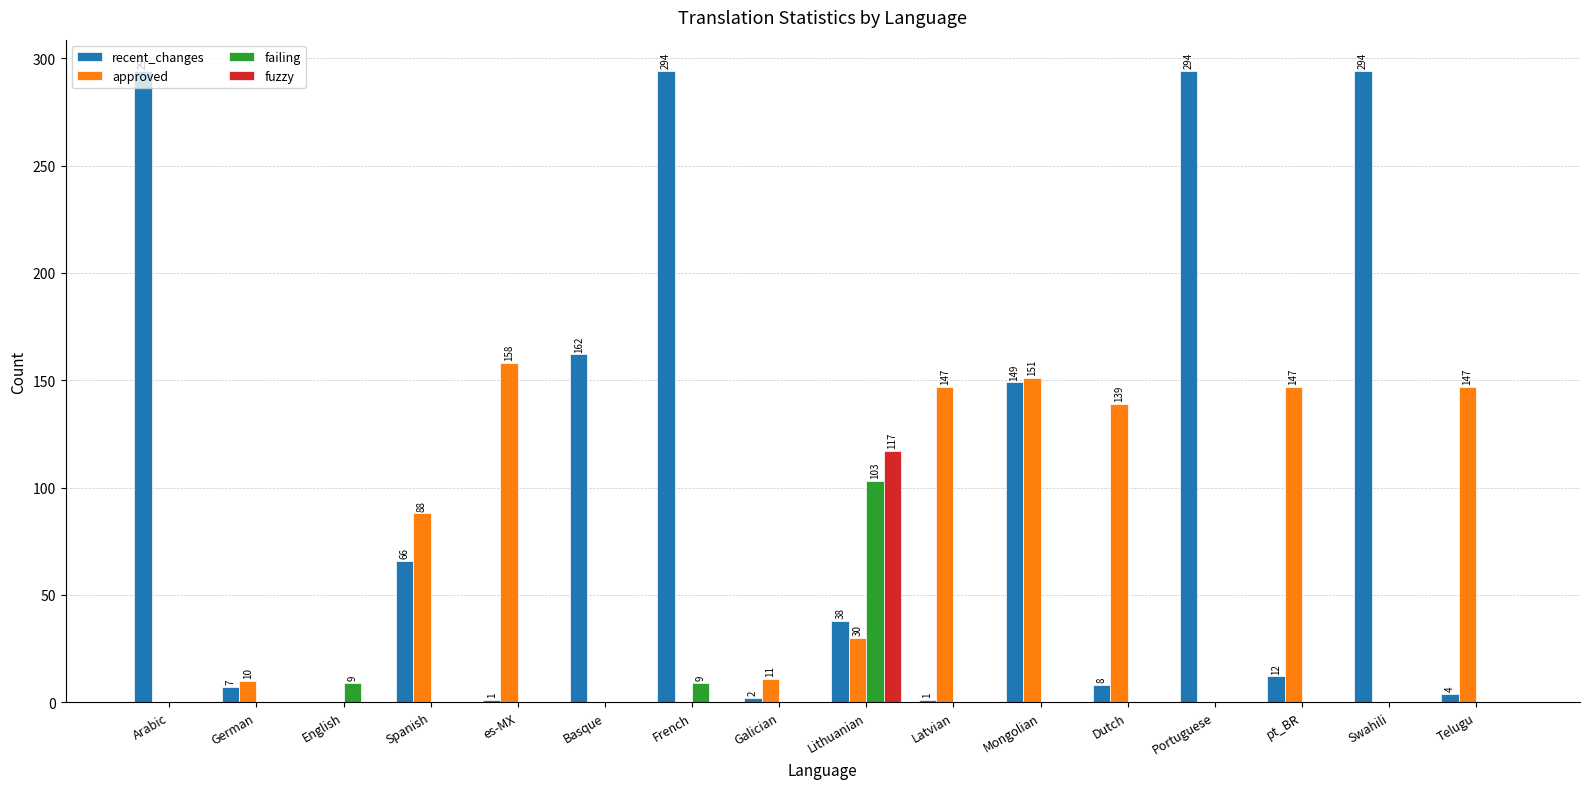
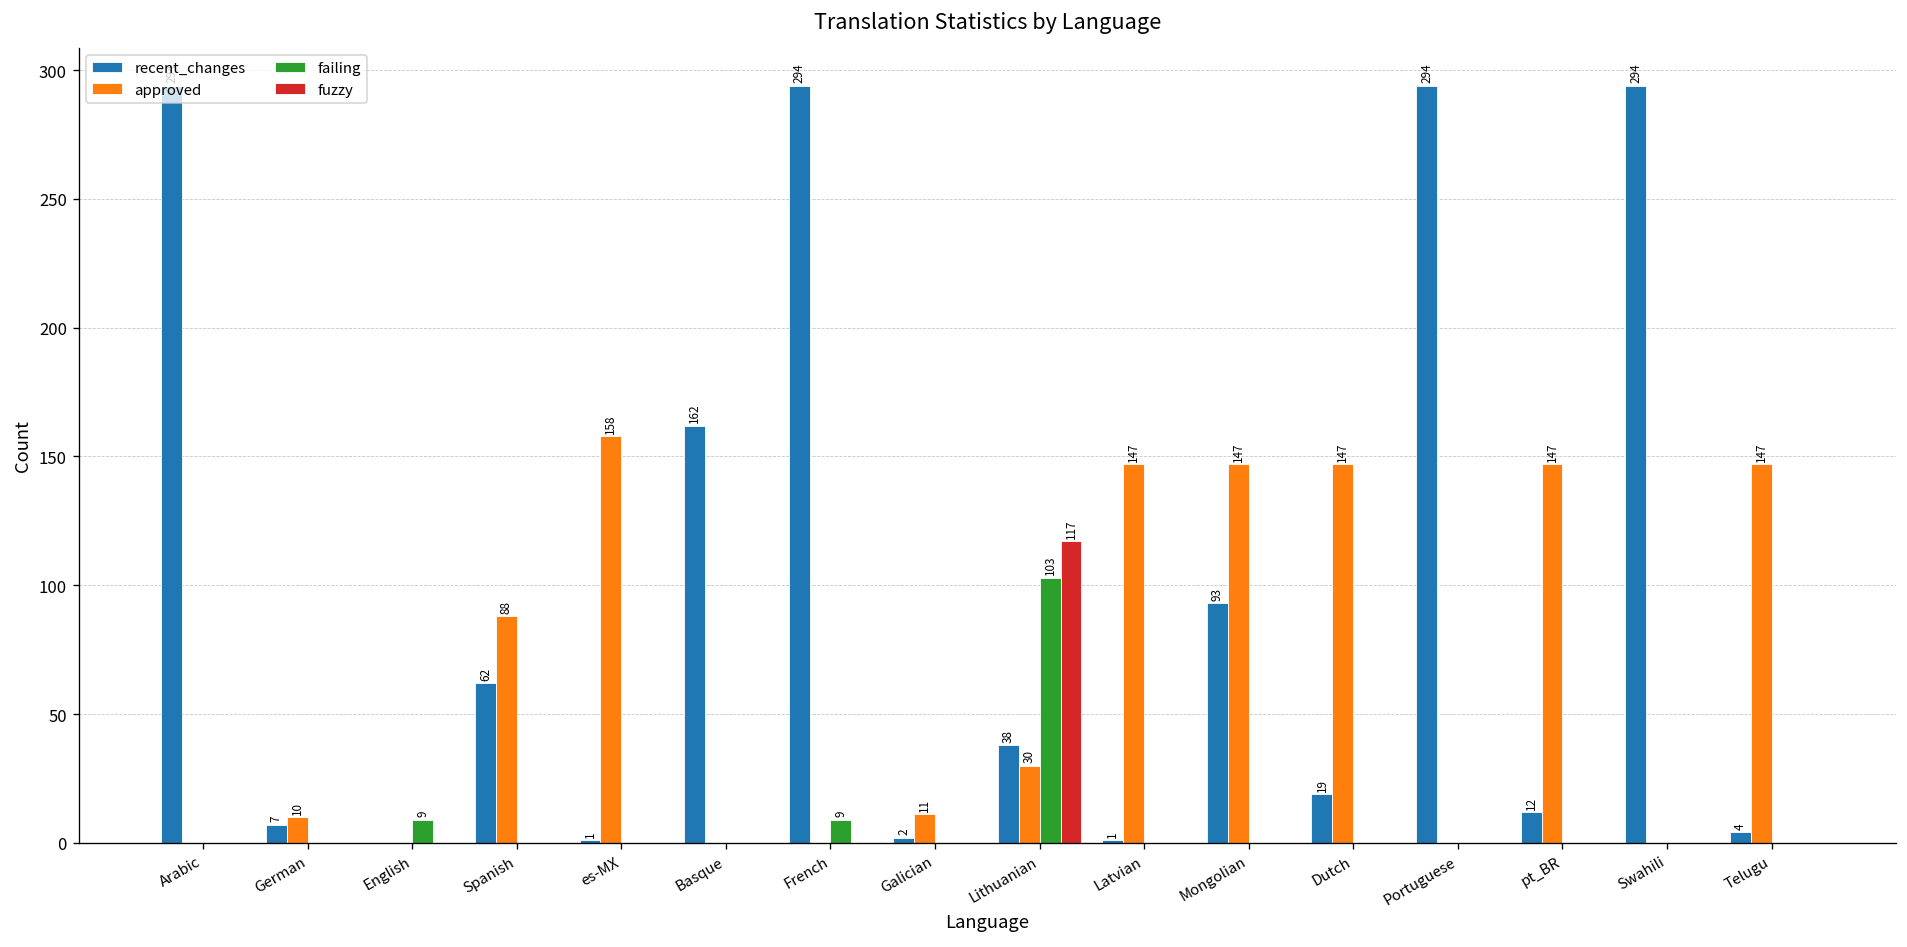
  {
    "recent_changes": {
      "German": 7,
-     "Spanish": 66,
+     "Spanish": 62,
      "es-MX": 1,
      "Basque": 162,
      "French": 294,
      "Galician": 2,
      "Lithuanian": 38,
      "Latvian": 1,
-     "Mongolian": 149,
-     "Dutch": 8,
+     "Mongolian": 93,
+     "Dutch": 19,
      "Portuguese": 294,
      "pt_BR": 12,
      "Swahili": 294,
      "Telugu": 4
    },
    "approved": {
      "German": 10,
      "Spanish": 88,
      "es-MX": 158,
      "Galician": 11,
      "Lithuanian": 30,
      "Latvian": 147,
-     "Mongolian": 151,
-     "Dutch": 139,
+     "Mongolian": 147,
+     "Dutch": 147,
      "pt_BR": 147,
      "Telugu": 147
    },
    "failing": {
      "English": 9,
      "French": 9,
      "Lithuanian": 103
    },
    "fuzzy": {
      "Lithuanian": 117
    }
  }
